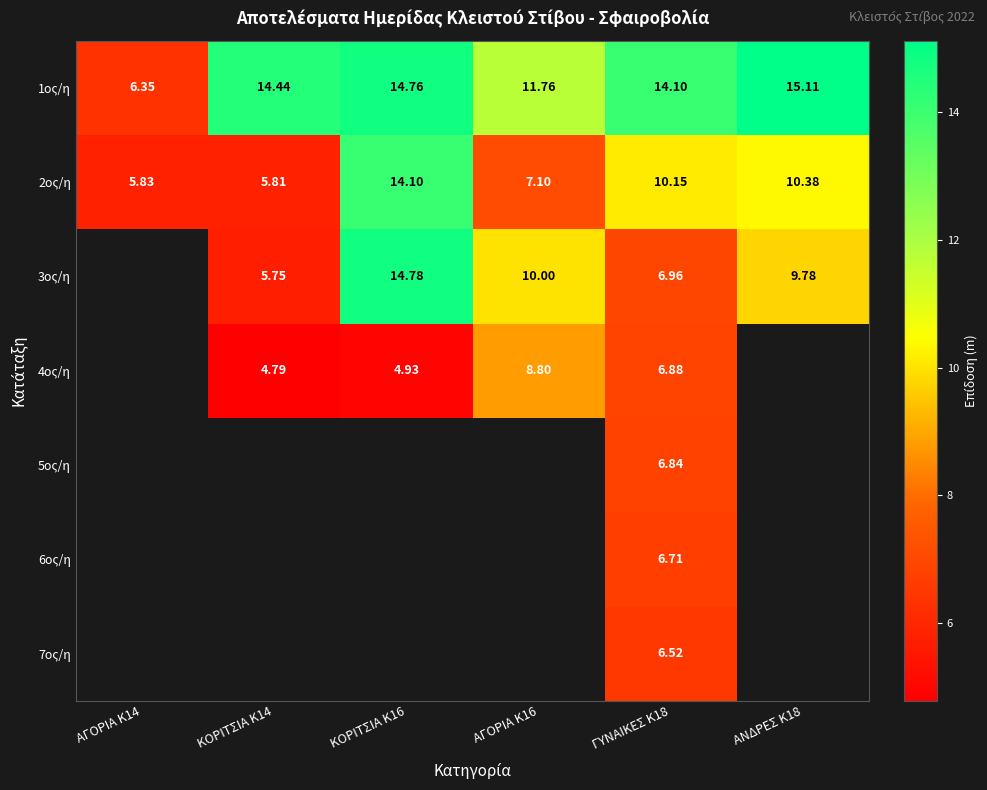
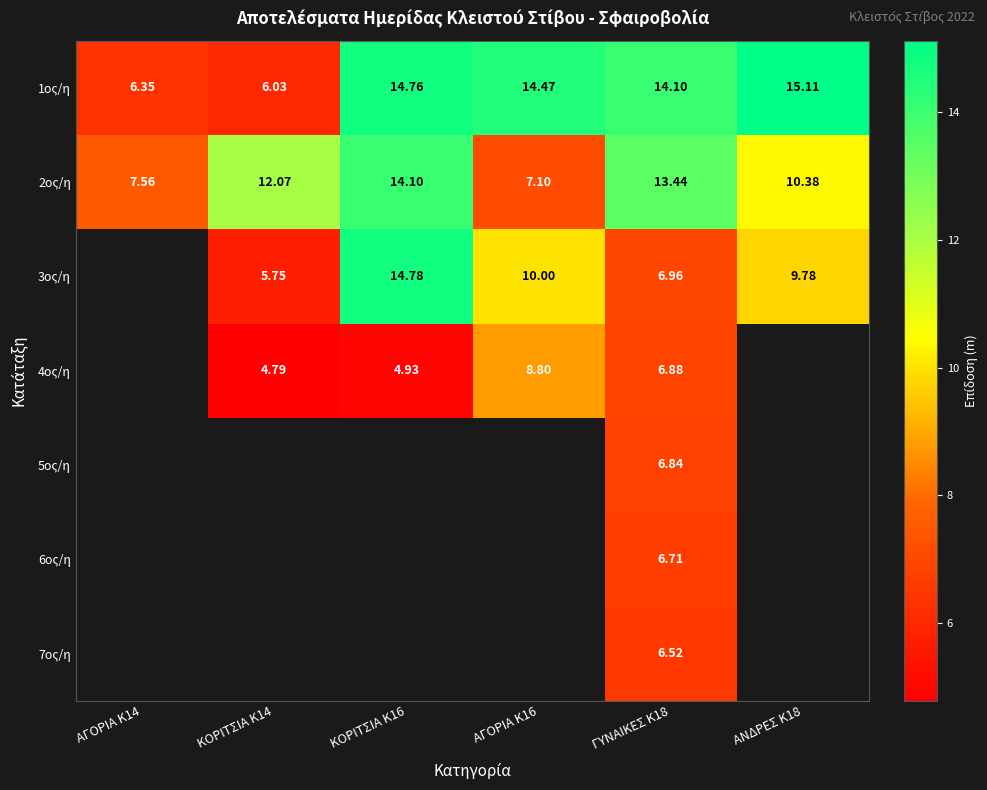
  {
    "1ος/η": {
      "ΑΓΟΡΙΑ Κ14": 6.35,
-     "ΚΟΡΙΤΣΙΑ Κ14": 14.44,
+     "ΚΟΡΙΤΣΙΑ Κ14": 6.03,
      "ΚΟΡΙΤΣΙΑ Κ16": 14.76,
-     "ΑΓΟΡΙΑ Κ16": 11.76,
+     "ΑΓΟΡΙΑ Κ16": 14.47,
      "ΓΥΝΑΙΚΕΣ Κ18": 14.10,
      "ΑΝΔΡΕΣ Κ18": 15.11
    },
    "2ος/η": {
-     "ΑΓΟΡΙΑ Κ14": 5.83,
-     "ΚΟΡΙΤΣΙΑ Κ14": 5.81,
+     "ΑΓΟΡΙΑ Κ14": 7.56,
+     "ΚΟΡΙΤΣΙΑ Κ14": 12.07,
      "ΚΟΡΙΤΣΙΑ Κ16": 14.10,
      "ΑΓΟΡΙΑ Κ16": 7.10,
-     "ΓΥΝΑΙΚΕΣ Κ18": 10.15,
+     "ΓΥΝΑΙΚΕΣ Κ18": 13.44,
      "ΑΝΔΡΕΣ Κ18": 10.38
    },
    "3ος/η": {
      "ΚΟΡΙΤΣΙΑ Κ14": 5.75,
      "ΚΟΡΙΤΣΙΑ Κ16": 14.78,
      "ΑΓΟΡΙΑ Κ16": 10.00,
      "ΓΥΝΑΙΚΕΣ Κ18": 6.96,
      "ΑΝΔΡΕΣ Κ18": 9.78
    },
    "4ος/η": {
      "ΚΟΡΙΤΣΙΑ Κ14": 4.79,
      "ΚΟΡΙΤΣΙΑ Κ16": 4.93,
      "ΑΓΟΡΙΑ Κ16": 8.80,
      "ΓΥΝΑΙΚΕΣ Κ18": 6.88
    },
    "5ος/η": {
      "ΓΥΝΑΙΚΕΣ Κ18": 6.84
    },
    "6ος/η": {
      "ΓΥΝΑΙΚΕΣ Κ18": 6.71
    },
    "7ος/η": {
      "ΓΥΝΑΙΚΕΣ Κ18": 6.52
    }
  }
